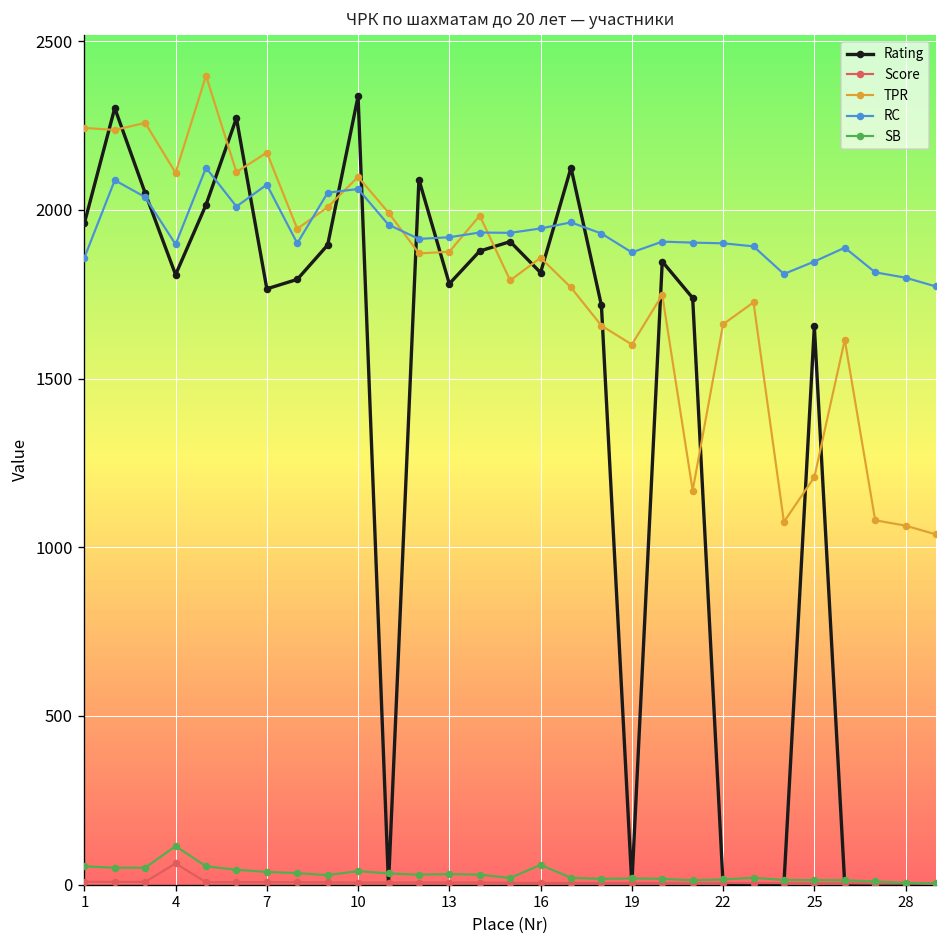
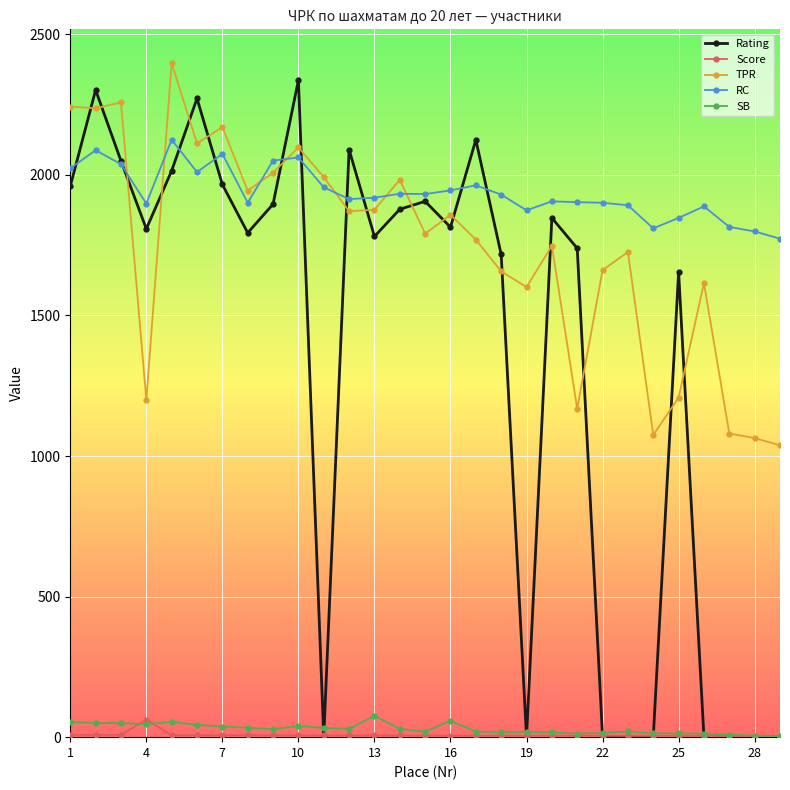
  {
    "Rating": {
      "1": 1960,
      "4": 1810,
-     "7": 1770,
+     "7": 1970,
      "10": 2340,
      "13": 1780,
      "16": 1810,
      "25": 1660
    },
    "Score": {
      "1": 10,
      "4": 60,
      "7": 10,
      "10": 10,
      "13": 10,
      "16": 10
    },
    "TPR": {
      "1": 2240,
-     "4": 2110,
+     "4": 1200,
      "7": 2170,
      "10": 2100,
      "13": 1880,
      "16": 1860,
      "19": 1600,
      "22": 1660,
      "25": 1210,
      "28": 1060
    },
    "RC": {
-     "1": 1860,
+     "1": 2020,
      "4": 1900,
      "7": 2080,
      "10": 2060,
      "13": 1920,
      "16": 1950,
      "19": 1870,
      "22": 1900,
      "25": 1850,
      "28": 1800
    },
    "SB": {
      "1": 50,
-     "4": 110,
+     "4": 50,
      "7": 40,
      "10": 40,
-     "13": 30,
+     "13": 80,
      "16": 60,
      "19": 20,
      "22": 20
    }
  }
